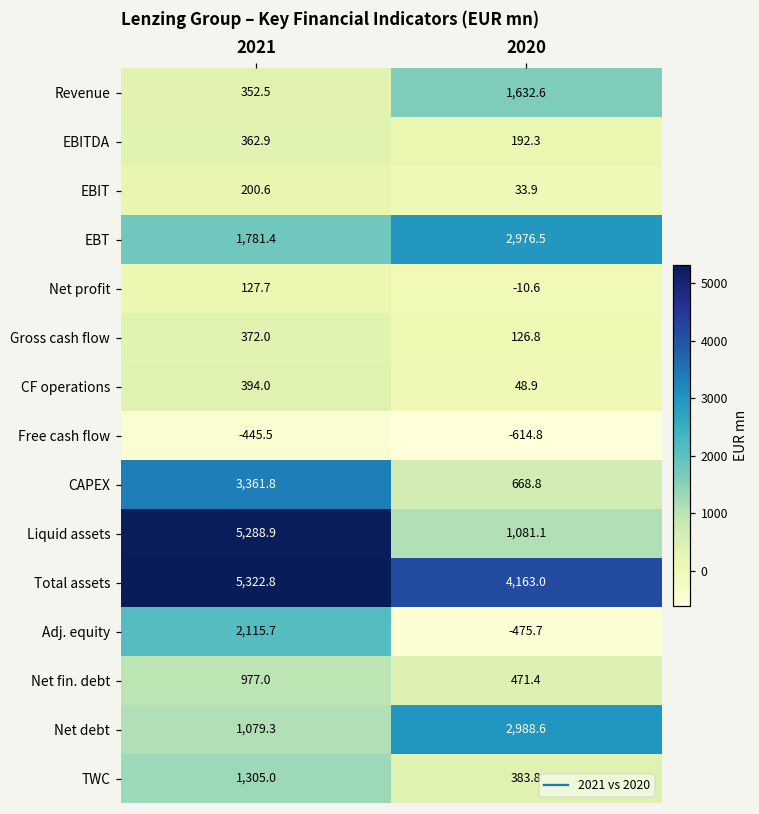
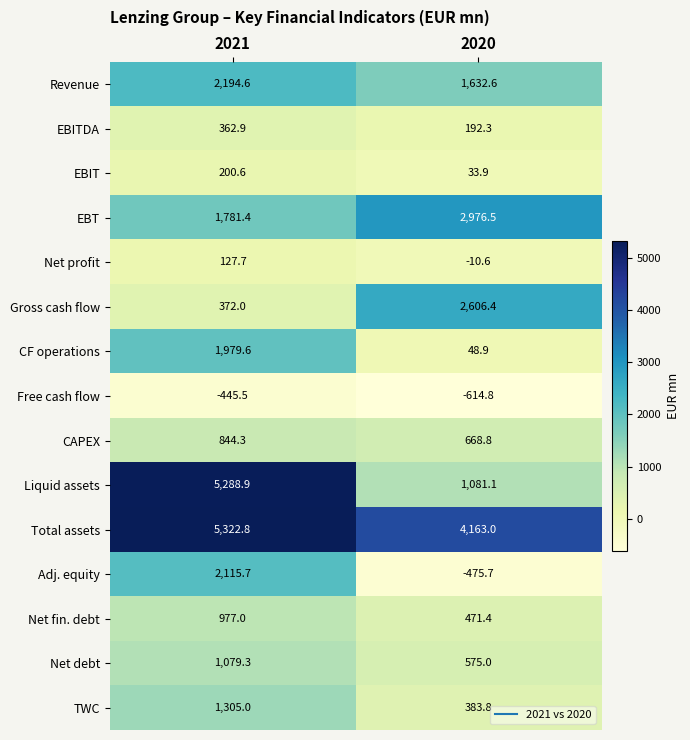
  {
    "Revenue": {
-     "2021": "352.5",
+     "2021": "2,194.6",
      "2020": "1,632.6"
    },
    "EBITDA": {
      "2021": "362.9",
      "2020": "192.3"
    },
    "EBIT": {
      "2021": "200.6",
      "2020": "33.9"
    },
    "EBT": {
      "2021": "1,781.4",
      "2020": "2,976.5"
    },
    "Net profit": {
      "2021": "127.7",
      "2020": "-10.6"
    },
    "Gross cash flow": {
      "2021": "372.0",
-     "2020": "126.8"
+     "2020": "2,606.4"
    },
    "CF operations": {
-     "2021": "394.0",
+     "2021": "1,979.6",
      "2020": "48.9"
    },
    "Free cash flow": {
      "2021": "-445.5",
      "2020": "-614.8"
    },
    "CAPEX": {
-     "2021": "3,361.8",
+     "2021": "844.3",
      "2020": "668.8"
    },
    "Liquid assets": {
      "2021": "5,288.9",
      "2020": "1,081.1"
    },
    "Total assets": {
      "2021": "5,322.8",
      "2020": "4,163.0"
    },
    "Adj. equity": {
      "2021": "2,115.7",
      "2020": "-475.7"
    },
    "Net fin. debt": {
      "2021": "977.0",
      "2020": "471.4"
    },
    "Net debt": {
      "2021": "1,079.3",
-     "2020": "2,988.6"
+     "2020": "575.0"
    },
    "TWC": {
      "2021": "1,305.0"
    }
  }
